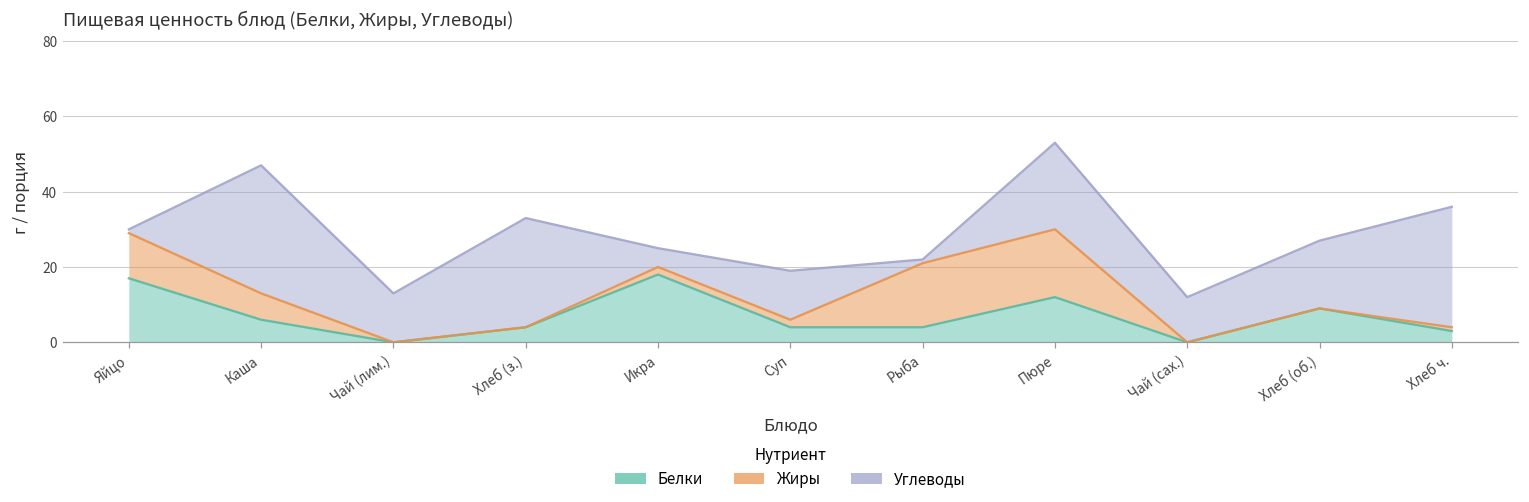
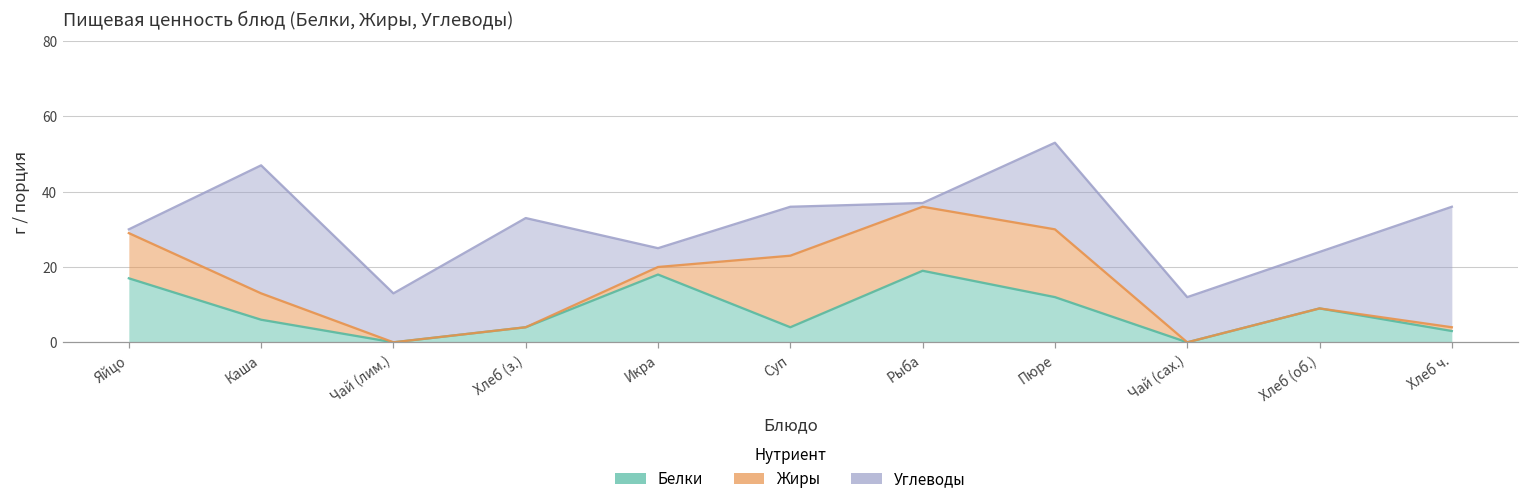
  {
    "Белки": {
      "Яйцо": 17,
      "Каша": 6,
      "Икра": 18,
      "Суп": 4,
-     "Рыба": 4,
+     "Рыба": 19,
      "Пюре": 12,
      "Хлеб ч.": 3
    },
    "Жиры": {
      "Яйцо": 12,
      "Каша": 7,
      "Икра": 2,
-     "Суп": 2,
+     "Суп": 19,
      "Рыба": 17,
      "Пюре": 18,
      "Хлеб ч.": 1
    },
    "Углеводы": {
      "Яйцо": 1,
      "Каша": 34,
      "Чай (лим.)": 13,
      "Хлеб (з.)": 29,
      "Икра": 5,
      "Суп": 13,
      "Рыба": 1,
      "Пюре": 23,
      "Чай (сах.)": 12,
-     "Хлеб (об.)": 18,
+     "Хлеб (об.)": 15,
      "Хлеб ч.": 32
    }
  }
